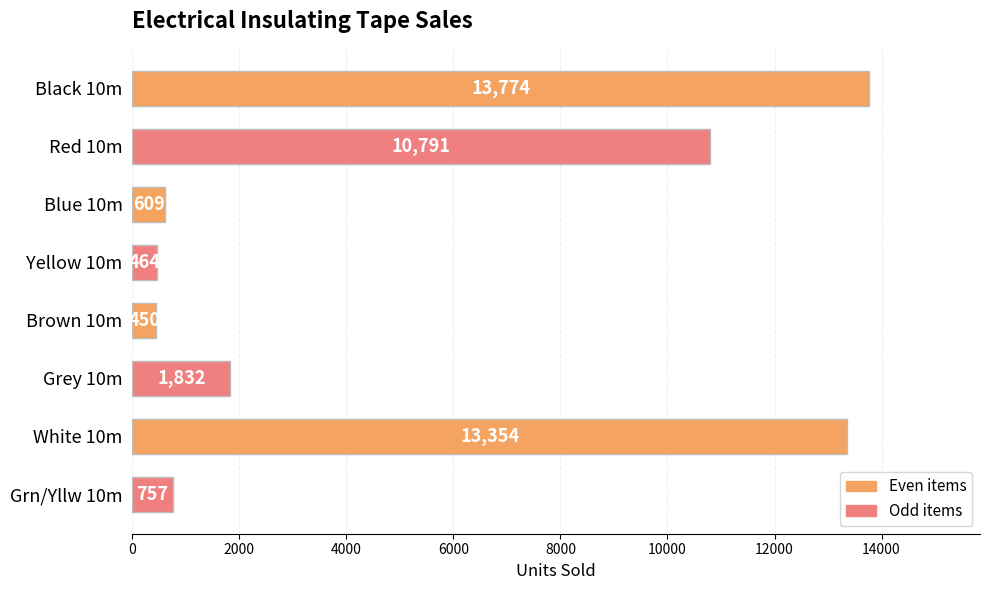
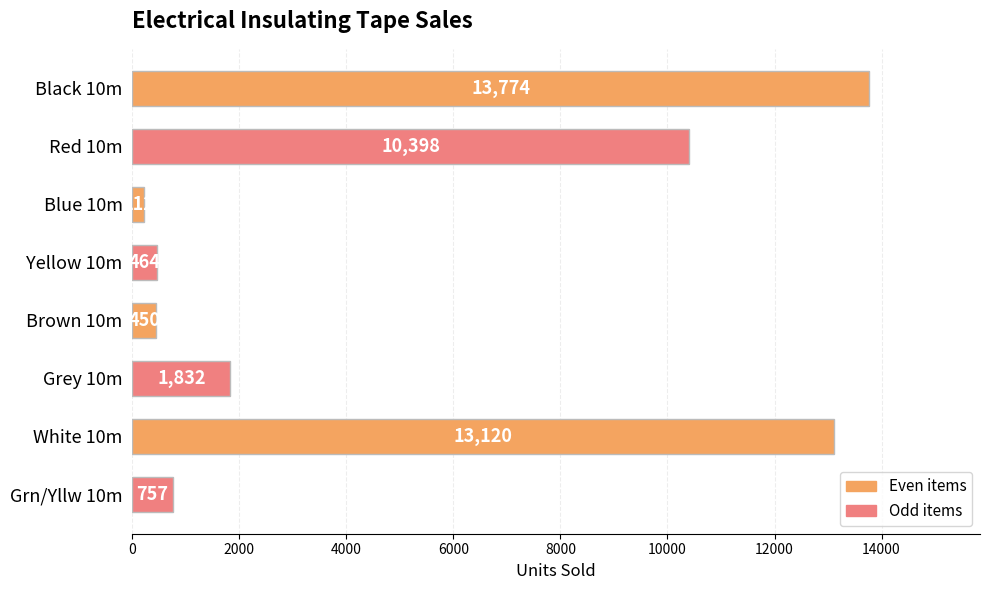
  {
    "Black 10m": "13,774",
-   "Red 10m": "10,791",
-   "Blue 10m": "600",
+   "Red 10m": "10,398",
+   "Blue 10m": "200",
    "Yellow 10m": "464",
    "Brown 10m": "450",
    "Grey 10m": "1,832",
-   "White 10m": "13,354",
+   "White 10m": "13,120",
    "Grn/Yllw 10m": "757"
  }
